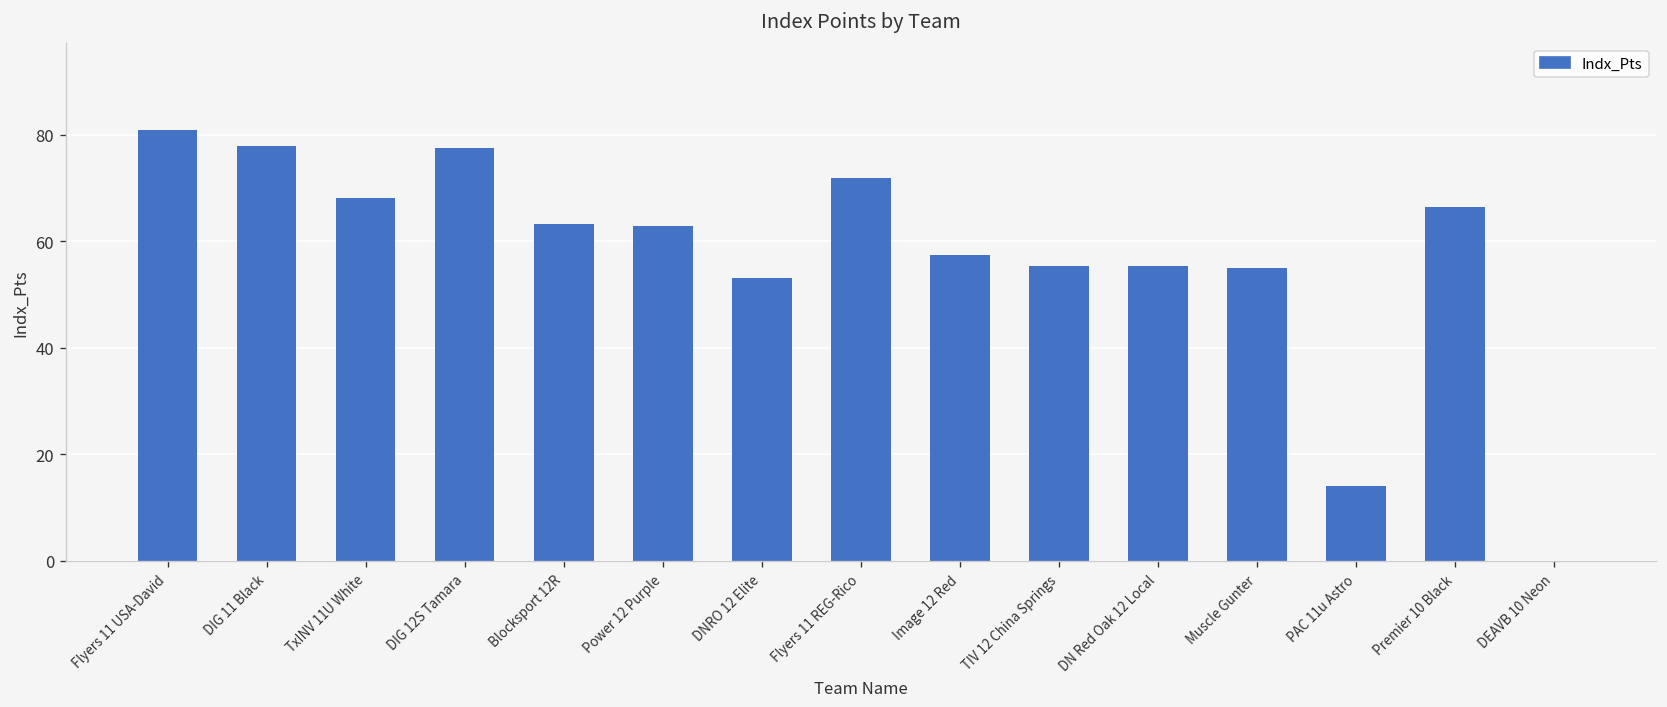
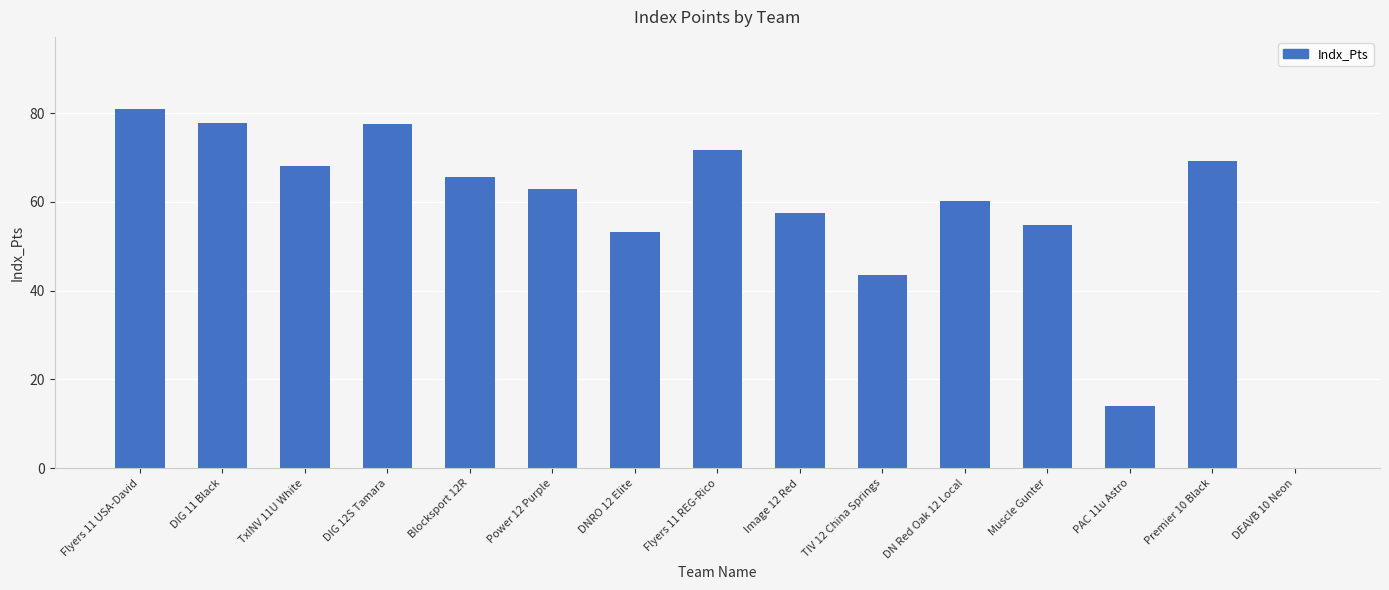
  {
    "Flyers 11 USA-David": 81,
    "DIG 11 Black": 78,
    "TxINV 11U White": 68,
    "DIG 12S Tamara": 78,
-   "Blocksport 12R": 63,
+   "Blocksport 12R": 66,
    "Power 12 Purple": 63,
    "DNRO 12 Elite": 53,
    "Flyers 11 REG-Rico": 72,
    "Image 12 Red": 57,
-   "TIV 12 China Springs": 55,
-   "DN Red Oak 12 Local": 55,
+   "TIV 12 China Springs": 44,
+   "DN Red Oak 12 Local": 60,
    "Muscle Gunter": 55,
    "PAC 11u Astro": 14,
-   "Premier 10 Black": 66,
+   "Premier 10 Black": 69,
    "DEAVB 10 Neon": 0
  }
